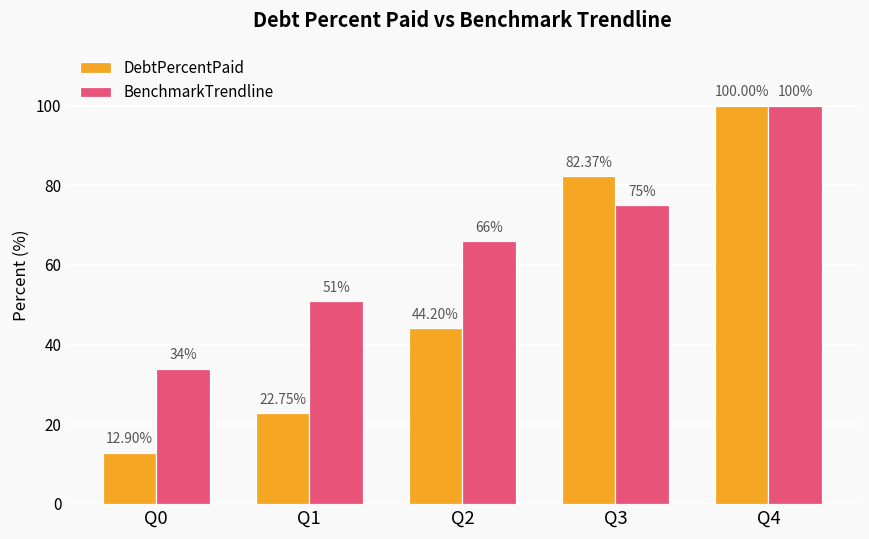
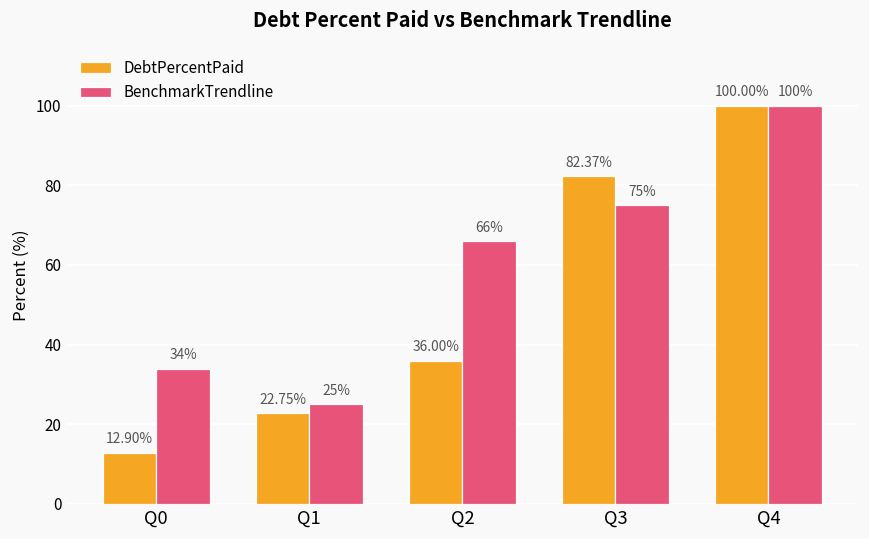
  {
    "DebtPercentPaid": {
      "Q0": "12.90%",
      "Q1": "22.75%",
-     "Q2": "44.20%",
+     "Q2": "36.00%",
      "Q3": "82.37%",
      "Q4": "100.00%"
    },
    "BenchmarkTrendline": {
      "Q0": "34%",
-     "Q1": "51%",
+     "Q1": "25%",
      "Q2": "66%",
      "Q3": "75%",
      "Q4": "100%"
    }
  }
